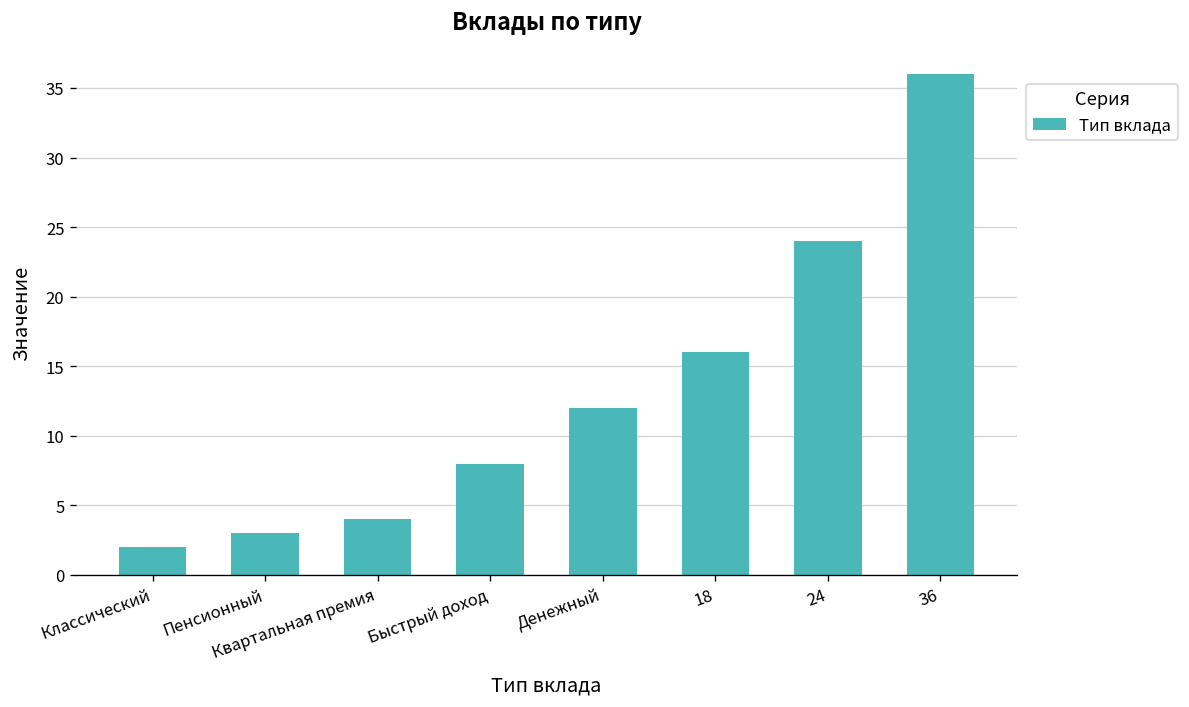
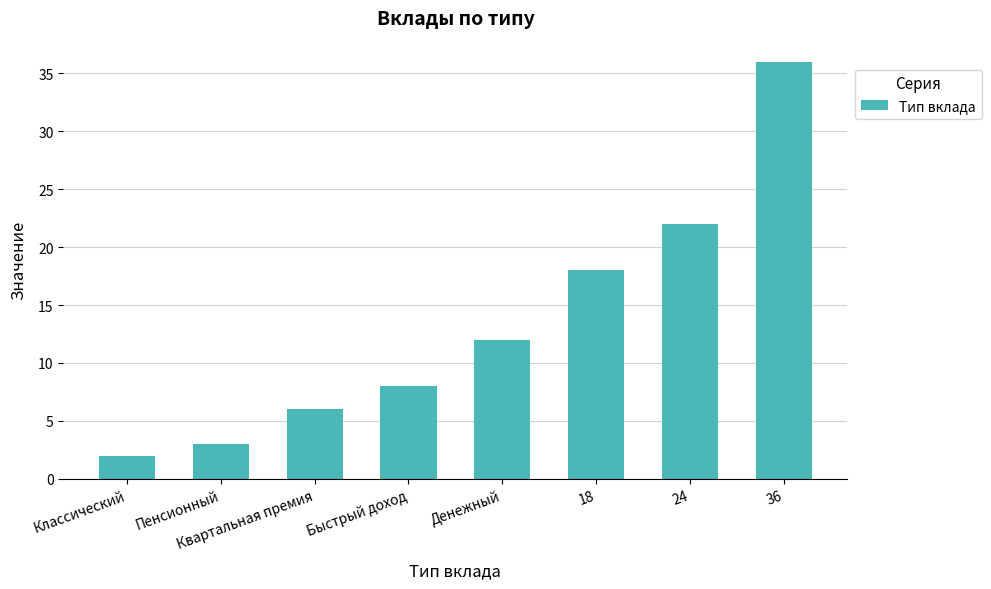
  {
    "Классический": 2,
    "Пенсионный": 3,
-   "Квартальная премия": 4,
+   "Квартальная премия": 6,
    "Быстрый доход": 8,
    "Денежный": 12,
-   "18": 16,
-   "24": 24,
+   "18": 18,
+   "24": 22,
    "36": 36
  }
